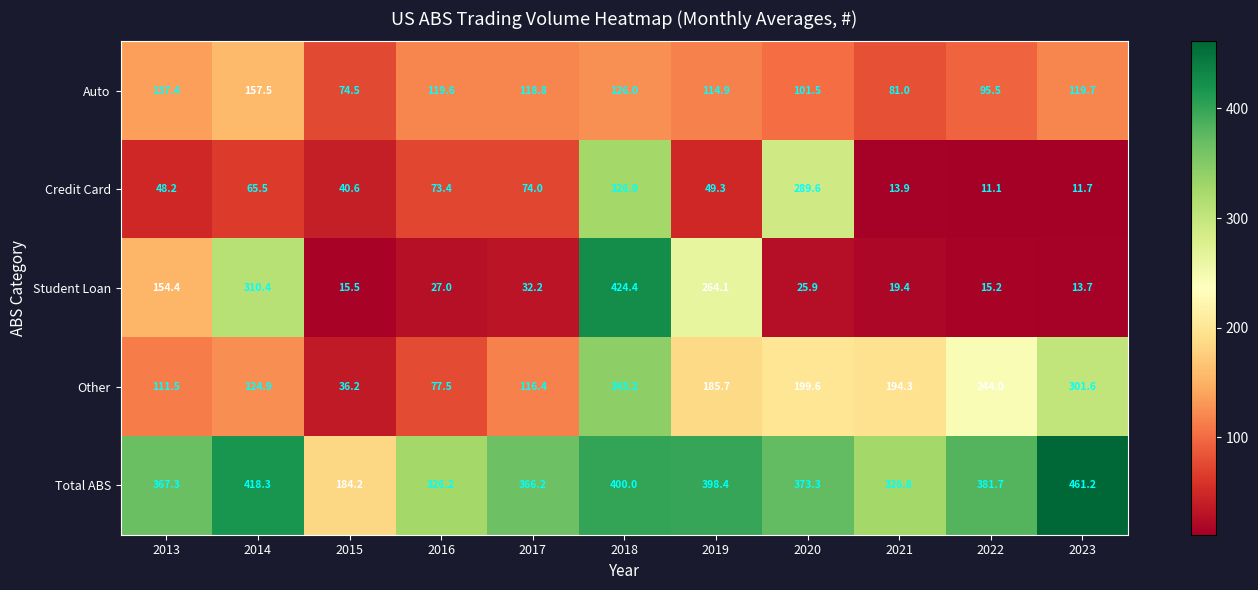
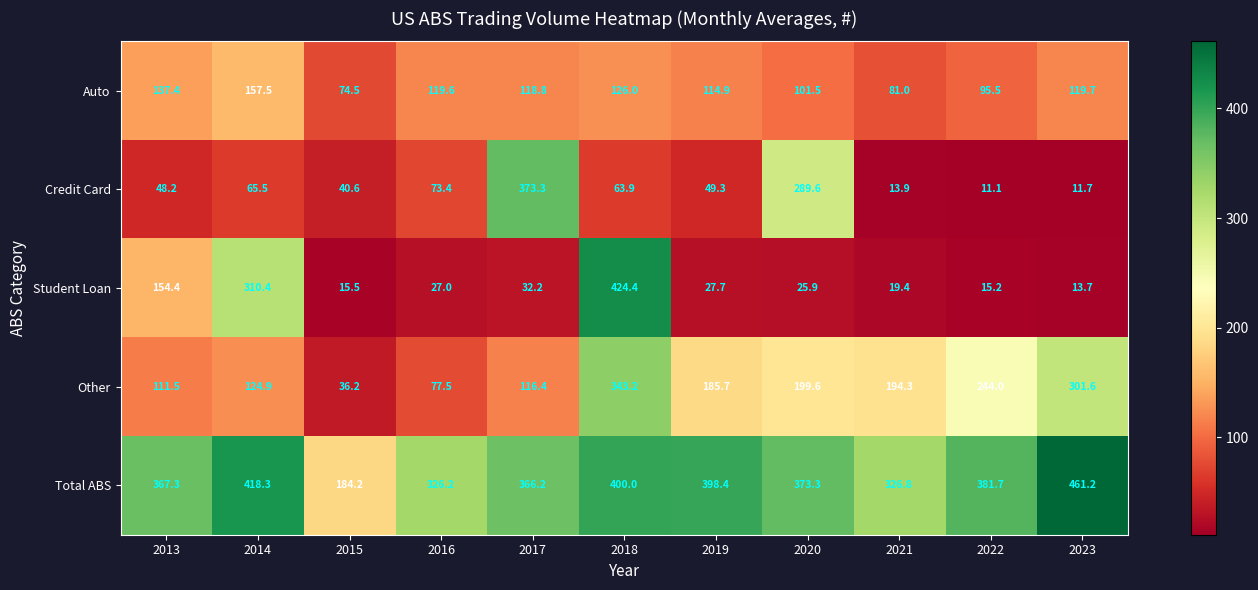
  {
    "Auto": {
      "2013": 137.4,
      "2014": 157.5,
      "2015": 74.5,
      "2016": 119.6,
      "2017": 118.8,
      "2018": 126.0,
      "2019": 114.9,
      "2020": 101.5,
      "2021": 81.0,
      "2022": 95.5,
      "2023": 119.7
    },
    "Credit Card": {
      "2013": 48.2,
      "2014": 65.5,
      "2015": 40.6,
      "2016": 73.4,
-     "2017": 74.0,
-     "2018": 326.9,
+     "2017": 373.3,
+     "2018": 63.9,
      "2019": 49.3,
      "2020": 289.6,
      "2021": 13.9,
      "2022": 11.1,
      "2023": 11.7
    },
    "Student Loan": {
      "2013": 154.4,
      "2014": 310.4,
      "2015": 15.5,
      "2016": 27.0,
      "2017": 32.2,
      "2018": 424.4,
-     "2019": 264.1,
+     "2019": 27.7,
      "2020": 25.9,
      "2021": 19.4,
      "2022": 15.2,
      "2023": 13.7
    },
    "Other": {
      "2013": 111.5,
      "2014": 124.9,
      "2015": 36.2,
      "2016": 77.5,
      "2017": 116.4,
      "2018": 343.2,
      "2019": 185.7,
      "2020": 199.6,
      "2021": 194.3,
      "2022": 244.0,
      "2023": 301.6
    },
    "Total ABS": {
      "2013": 367.3,
      "2014": 418.3,
      "2015": 184.2,
      "2016": 326.2,
      "2017": 366.2,
      "2018": 400.0,
      "2019": 398.4,
      "2020": 373.3,
      "2021": 326.8,
      "2022": 381.7,
      "2023": 461.2
    }
  }
